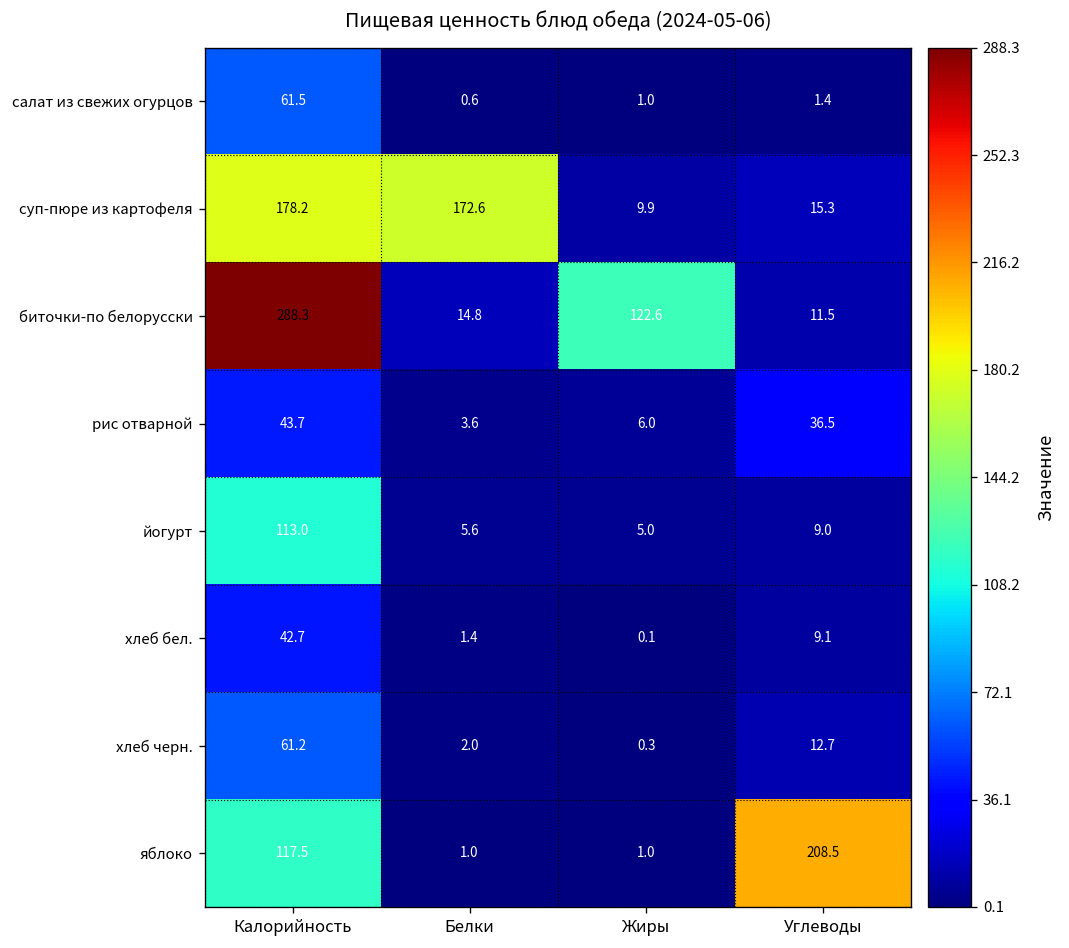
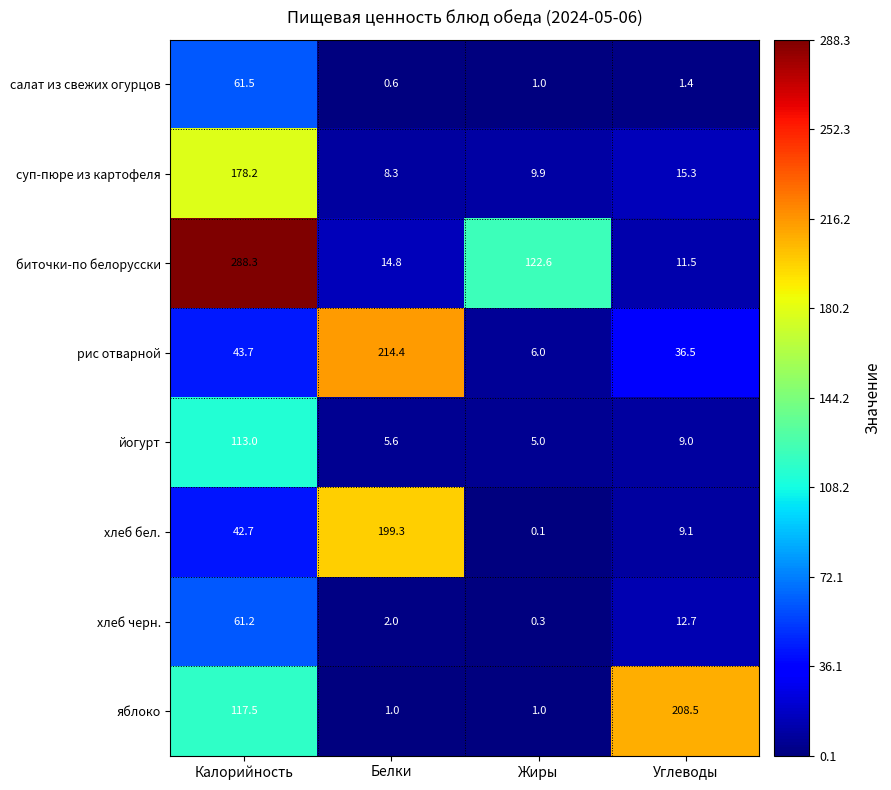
  {
    "салат из свежих огурцов": {
      "Калорийность": 61.5,
      "Белки": 0.6,
      "Жиры": 1.0,
      "Углеводы": 1.4
    },
    "суп-пюре из картофеля": {
      "Калорийность": 178.2,
-     "Белки": 172.6,
+     "Белки": 8.3,
      "Жиры": 9.9,
      "Углеводы": 15.3
    },
    "биточки-по белорусски": {
      "Калорийность": 288.3,
      "Белки": 14.8,
      "Жиры": 122.6,
      "Углеводы": 11.5
    },
    "рис отварной": {
      "Калорийность": 43.7,
-     "Белки": 3.6,
+     "Белки": 214.4,
      "Жиры": 6.0,
      "Углеводы": 36.5
    },
    "йогурт": {
      "Калорийность": 113.0,
      "Белки": 5.6,
      "Жиры": 5.0,
      "Углеводы": 9.0
    },
    "хлеб бел.": {
      "Калорийность": 42.7,
-     "Белки": 1.4,
+     "Белки": 199.3,
      "Жиры": 0.1,
      "Углеводы": 9.1
    },
    "хлеб черн.": {
      "Калорийность": 61.2,
      "Белки": 2.0,
      "Жиры": 0.3,
      "Углеводы": 12.7
    },
    "яблоко": {
      "Калорийность": 117.5,
      "Белки": 1.0,
      "Жиры": 1.0,
      "Углеводы": 208.5
    }
  }
